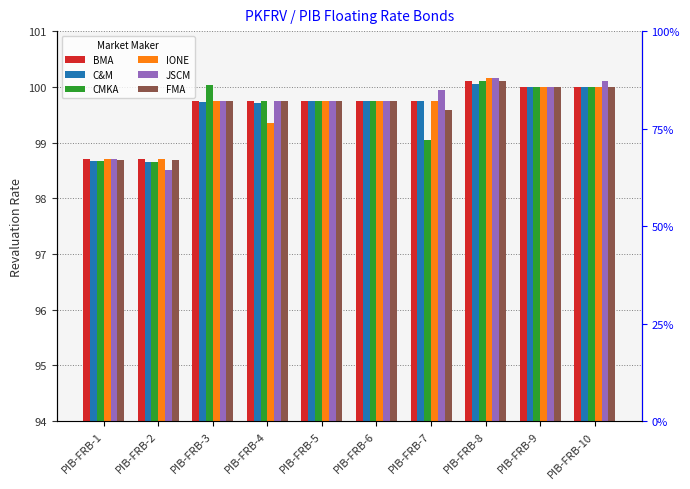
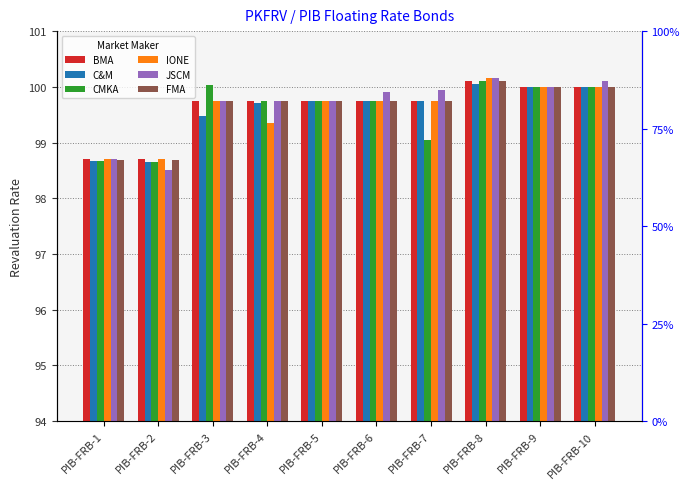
  {
    "BMA": {
      "PIB-FRB-1": 98.7,
      "PIB-FRB-2": 98.7,
      "PIB-FRB-3": 99.8,
      "PIB-FRB-4": 99.8,
      "PIB-FRB-5": 99.8,
      "PIB-FRB-6": 99.8,
      "PIB-FRB-7": 99.8,
      "PIB-FRB-8": 100.1,
      "PIB-FRB-9": 100.0,
      "PIB-FRB-10": 100.0
    },
    "C&M": {
      "PIB-FRB-1": 98.7,
      "PIB-FRB-2": 98.7,
-     "PIB-FRB-3": 99.7,
+     "PIB-FRB-3": 99.5,
      "PIB-FRB-4": 99.7,
      "PIB-FRB-5": 99.8,
      "PIB-FRB-6": 99.8,
      "PIB-FRB-7": 99.8,
      "PIB-FRB-8": 100.1,
      "PIB-FRB-9": 100.0,
      "PIB-FRB-10": 100.0
    },
    "CMKA": {
      "PIB-FRB-1": 98.7,
      "PIB-FRB-2": 98.7,
      "PIB-FRB-3": 100.0,
      "PIB-FRB-4": 99.8,
      "PIB-FRB-5": 99.8,
      "PIB-FRB-6": 99.7,
      "PIB-FRB-7": 99.1,
      "PIB-FRB-8": 100.1,
      "PIB-FRB-9": 100.0,
      "PIB-FRB-10": 100.0
    },
    "IONE": {
      "PIB-FRB-1": 98.7,
      "PIB-FRB-2": 98.7,
      "PIB-FRB-3": 99.8,
      "PIB-FRB-4": 99.4,
      "PIB-FRB-5": 99.8,
      "PIB-FRB-6": 99.8,
      "PIB-FRB-7": 99.8,
      "PIB-FRB-8": 100.2,
      "PIB-FRB-9": 100.0,
      "PIB-FRB-10": 100.0
    },
    "JSCM": {
      "PIB-FRB-1": 98.7,
      "PIB-FRB-2": 98.5,
      "PIB-FRB-3": 99.8,
      "PIB-FRB-4": 99.8,
      "PIB-FRB-5": 99.8,
-     "PIB-FRB-6": 99.8,
+     "PIB-FRB-6": 99.9,
      "PIB-FRB-7": 100.0,
      "PIB-FRB-8": 100.2,
      "PIB-FRB-9": 100.0,
      "PIB-FRB-10": 100.1
    },
    "FMA": {
      "PIB-FRB-1": 98.7,
      "PIB-FRB-2": 98.7,
      "PIB-FRB-3": 99.8,
      "PIB-FRB-4": 99.8,
      "PIB-FRB-5": 99.8,
      "PIB-FRB-6": 99.8,
-     "PIB-FRB-7": 99.6,
+     "PIB-FRB-7": 99.8,
      "PIB-FRB-8": 100.1,
      "PIB-FRB-9": 100.0,
      "PIB-FRB-10": 100.0
    }
  }
